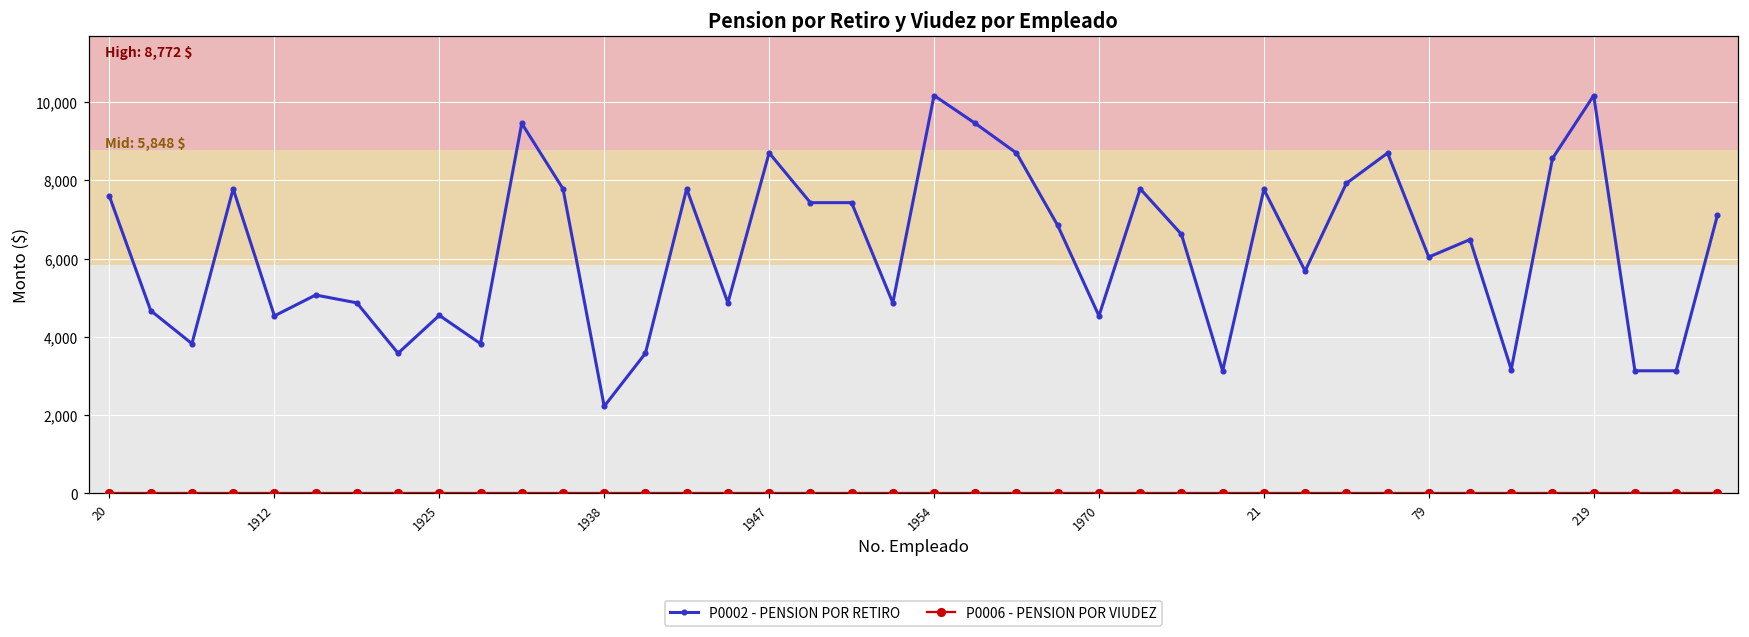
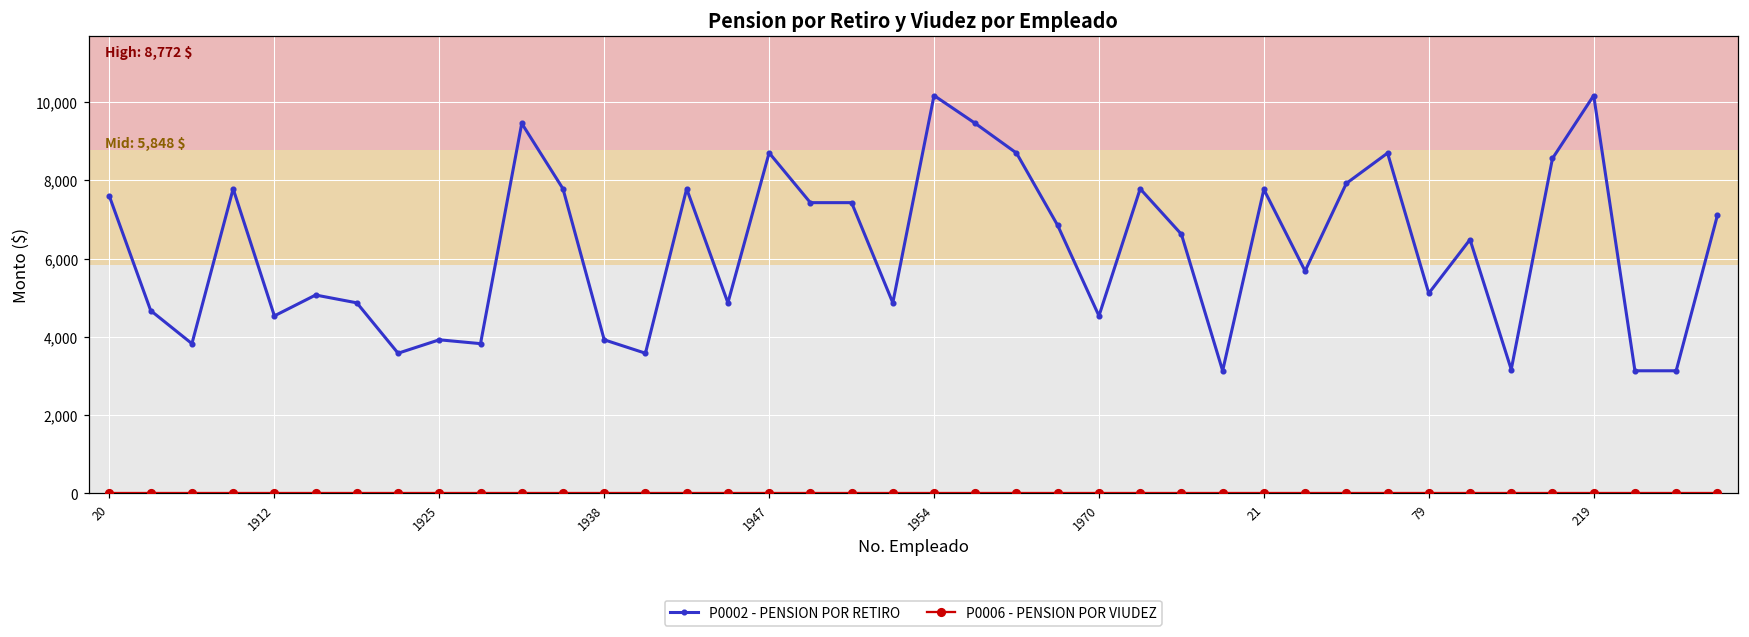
  {
    "P0002 - PENSION POR RETIRO": {
      "20": "7,600",
      "1912": "4,500",
-     "1925": "4,500",
-     "1938": "2,200",
+     "1925": "3,900",
+     "1938": "3,900",
      "1947": "8,700",
      "1954": "10,200",
      "1970": "4,500",
      "21": "7,800",
-     "79": "6,000",
+     "79": "5,100",
      "219": "10,200"
    },
    "P0006 - PENSION POR VIUDEZ": {
      "20": "0",
      "1912": "0",
      "1925": "0",
      "1938": "0",
      "1947": "0",
      "1954": "0",
      "1970": "0",
      "21": "0",
      "79": "0",
      "219": "0"
    }
  }
